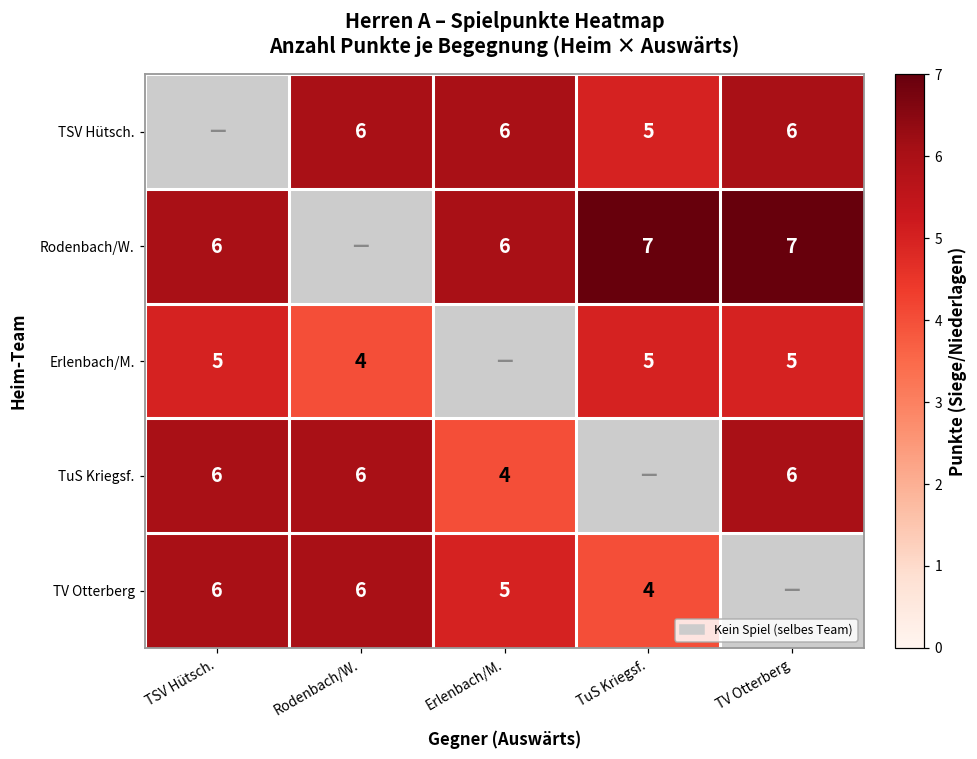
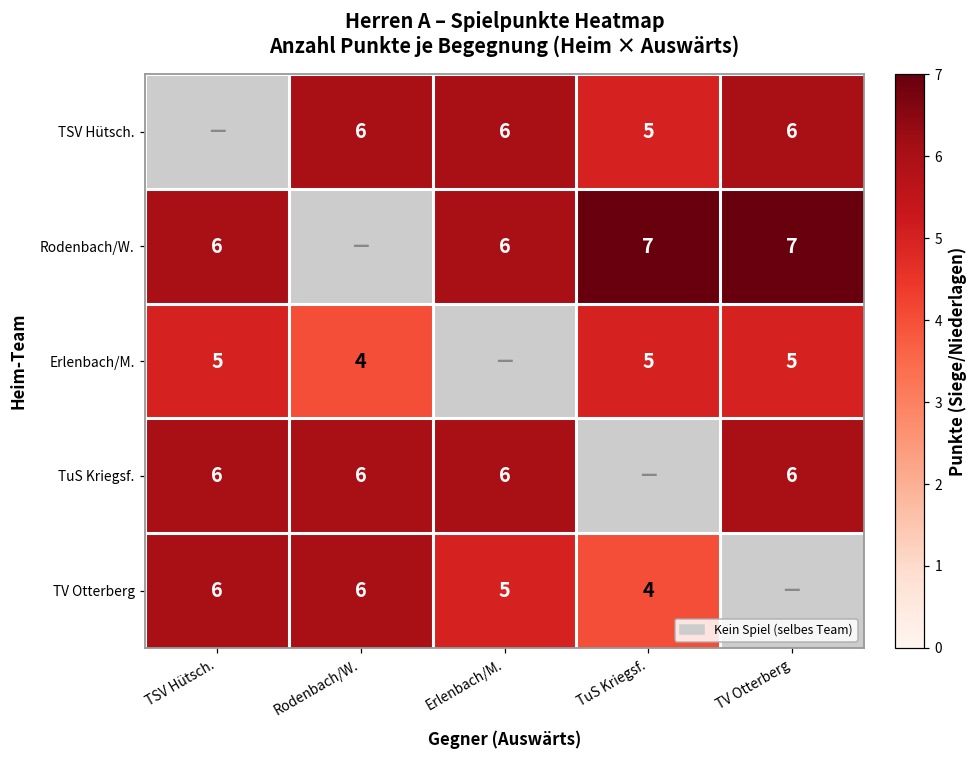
  {
    "TSV Hütsch.": {
      "Rodenbach/W.": 6,
      "Erlenbach/M.": 6,
      "TuS Kriegsf.": 5,
      "TV Otterberg": 6
    },
    "Rodenbach/W.": {
      "TSV Hütsch.": 6,
      "Erlenbach/M.": 6,
      "TuS Kriegsf.": 7,
      "TV Otterberg": 7
    },
    "Erlenbach/M.": {
      "TSV Hütsch.": 5,
      "Rodenbach/W.": 4,
      "TuS Kriegsf.": 5,
      "TV Otterberg": 5
    },
    "TuS Kriegsf.": {
      "TSV Hütsch.": 6,
      "Rodenbach/W.": 6,
-     "Erlenbach/M.": 4,
+     "Erlenbach/M.": 6,
      "TV Otterberg": 6
    },
    "TV Otterberg": {
      "TSV Hütsch.": 6,
      "Rodenbach/W.": 6,
      "Erlenbach/M.": 5,
      "TuS Kriegsf.": 4
    }
  }
